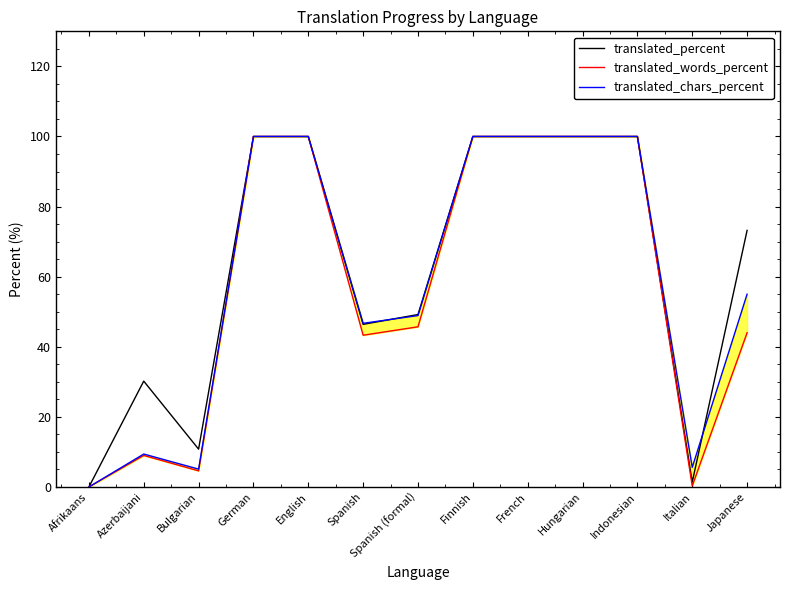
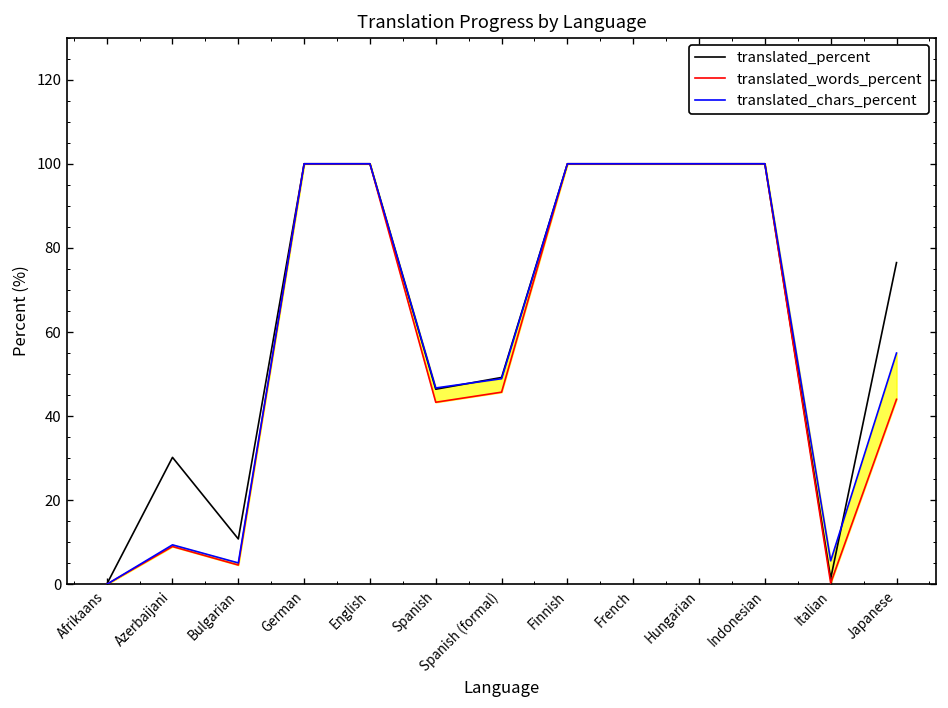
  {
    "translated_percent": {
      "Azerbaijani": 30,
      "Bulgarian": 11,
      "Italian": 1,
-     "Japanese": 73
+     "Japanese": 77
    },
    "translated_words_percent": {
      "Spanish": 43,
      "Spanish (formal)": 46,
      "Italian": 0,
      "Japanese": 44
    },
    "translated_chars_percent": {
      "Italian": 6,
      "Japanese": 55
    }
  }
